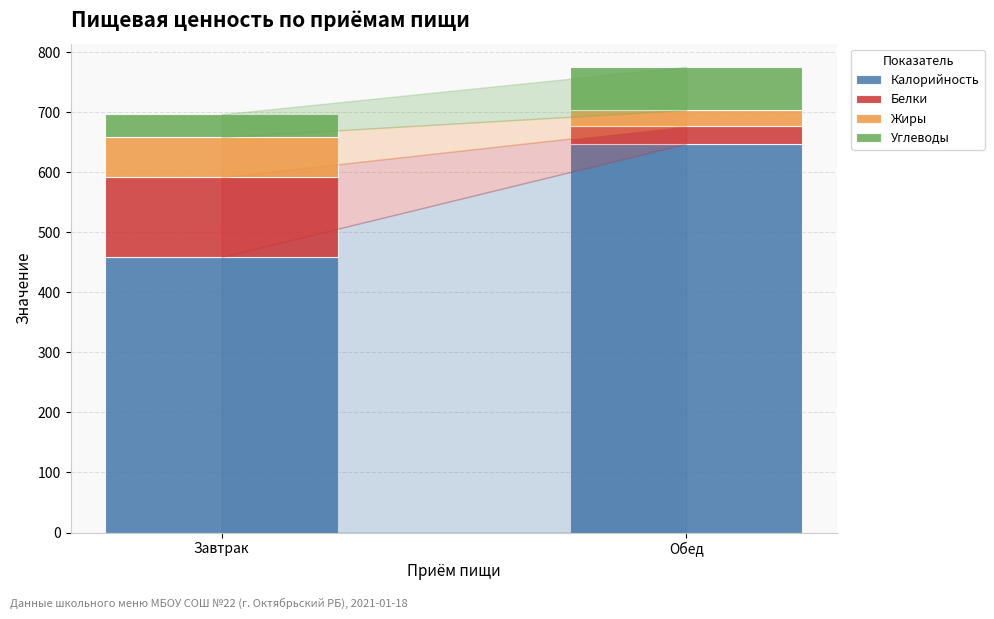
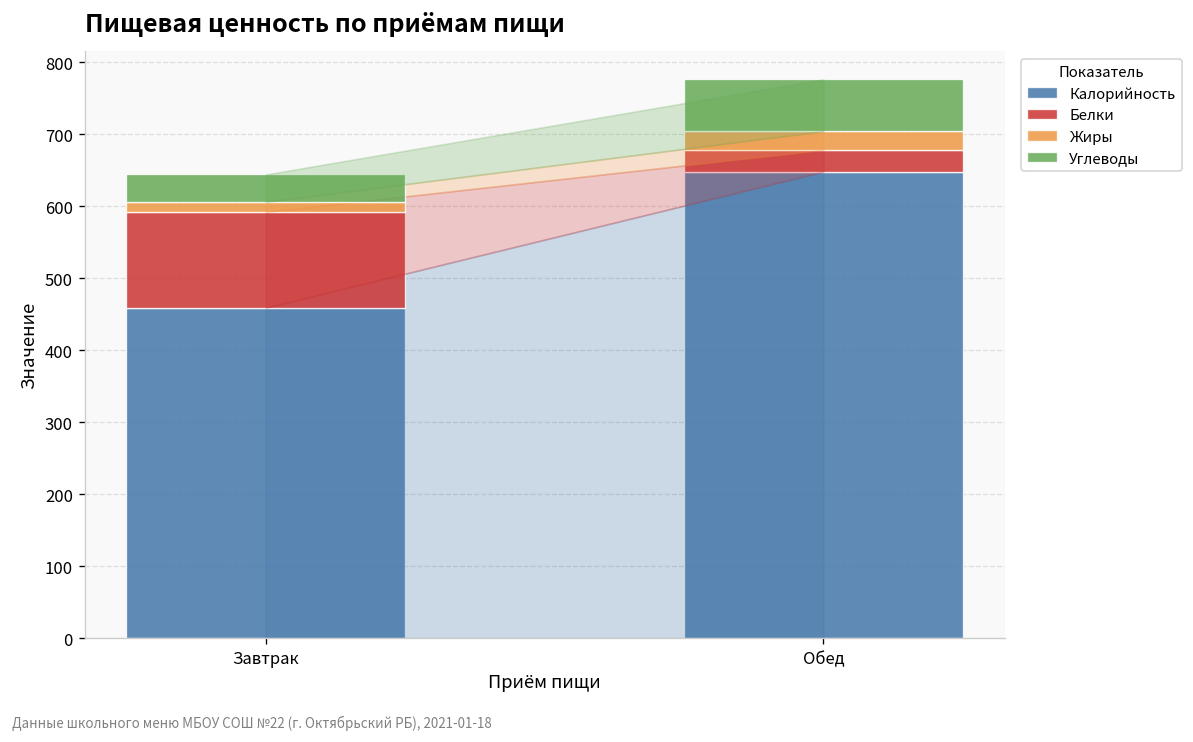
  {
    "Калорийность": {
      "Завтрак": 460,
      "Обед": 650
    },
    "Белки": {
      "Завтрак": 130,
      "Обед": 30
    },
    "Жиры": {
-     "Завтрак": 70,
+     "Завтрак": 10,
      "Обед": 30
    },
    "Углеводы": {
      "Завтрак": 40,
      "Обед": 70
    }
  }
